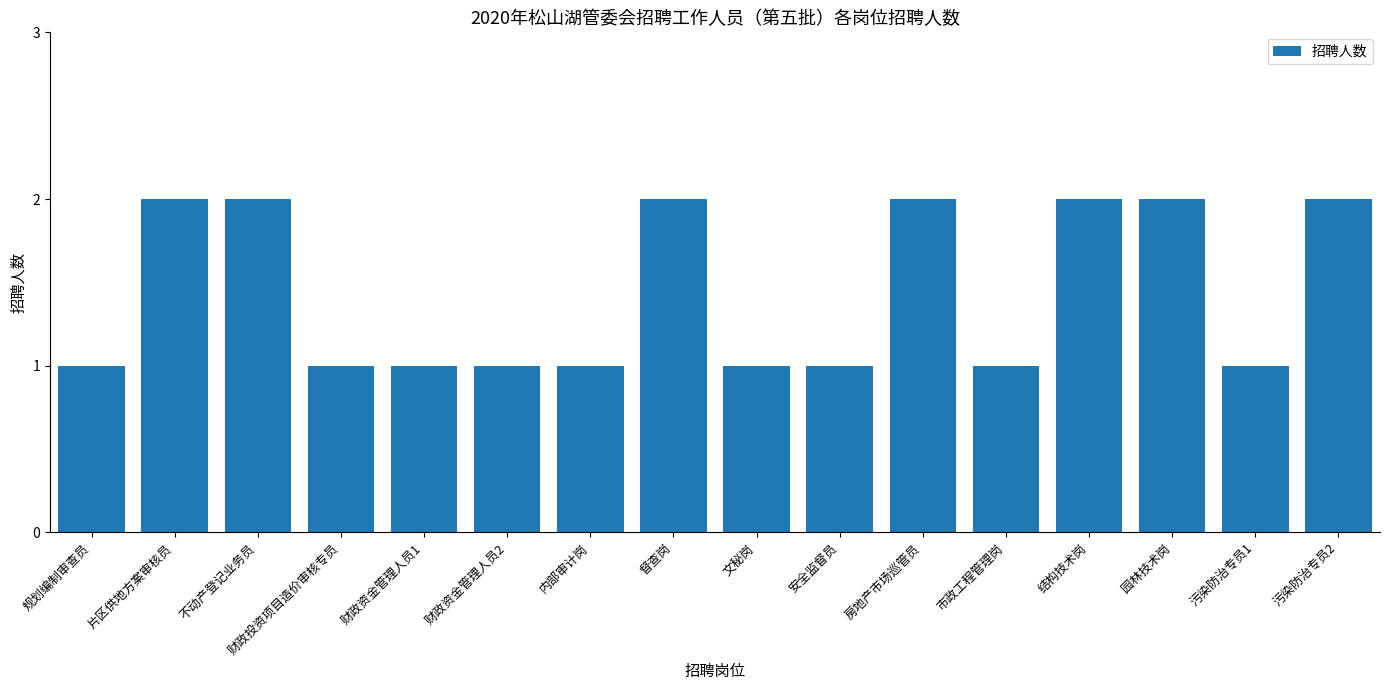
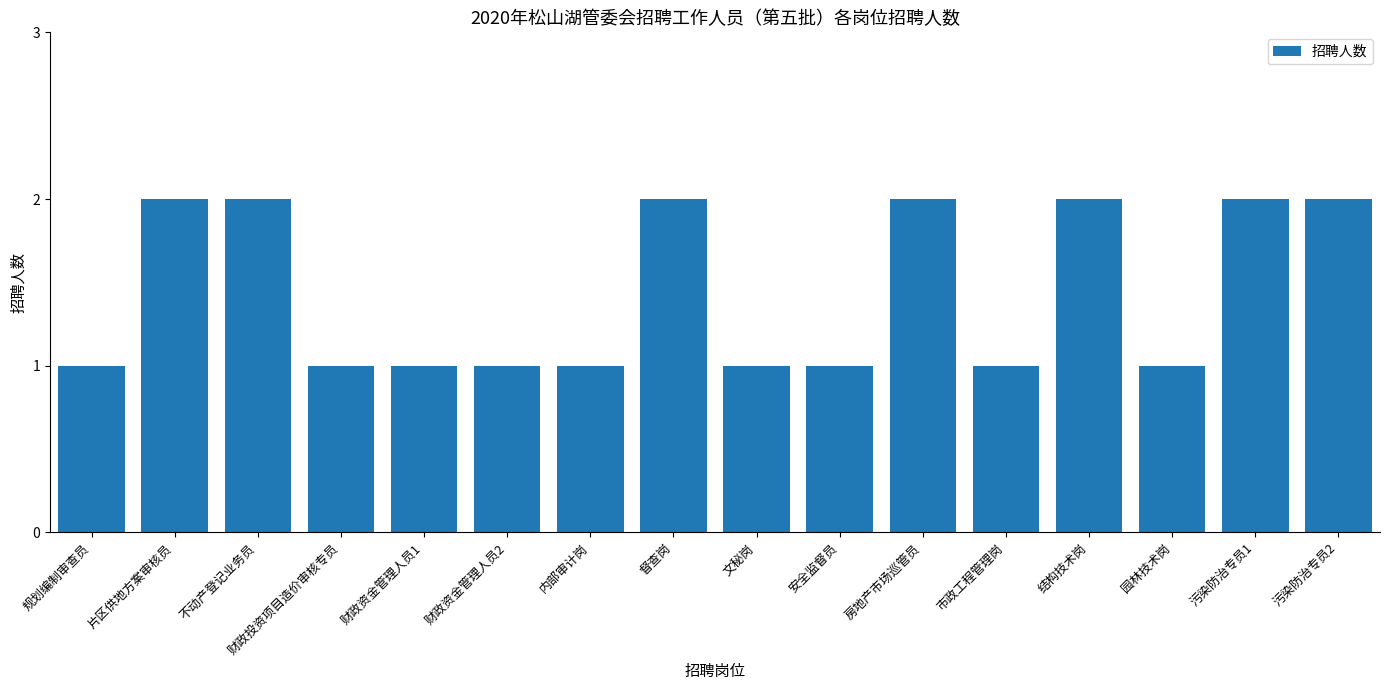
  {
    "规划编制审查员": 1,
    "片区供地方案审核员": 2,
    "不动产登记业务员": 2,
    "财政投资项目造价审核专员": 1,
    "财政资金管理人员1": 1,
    "财政资金管理人员2": 1,
    "内部审计岗": 1,
    "督查岗": 2,
    "文秘岗": 1,
    "安全监督员": 1,
    "房地产市场巡管员": 2,
    "市政工程管理岗": 1,
    "结构技术岗": 2,
-   "园林技术岗": 2,
-   "污染防治专员1": 1,
+   "园林技术岗": 1,
+   "污染防治专员1": 2,
    "污染防治专员2": 2
  }
